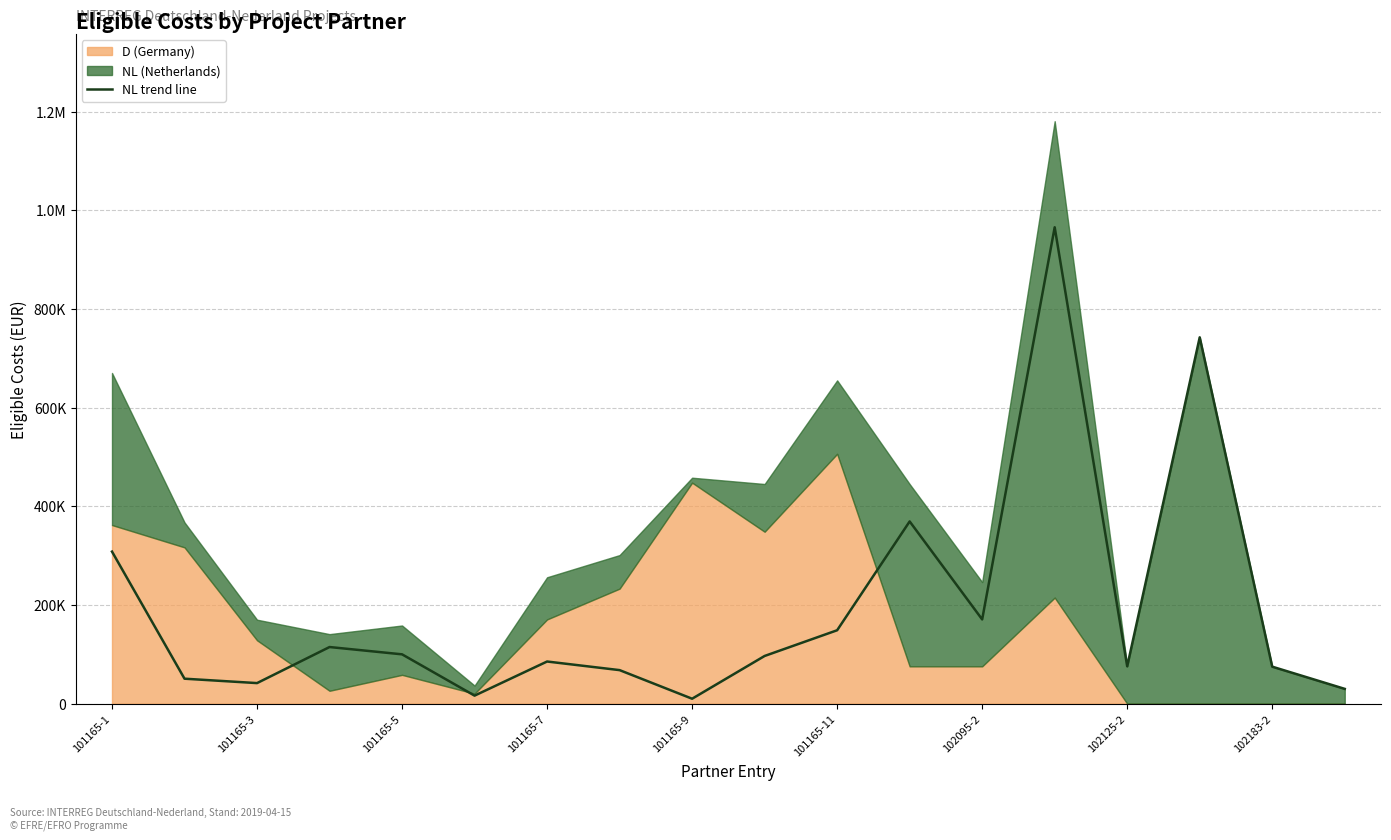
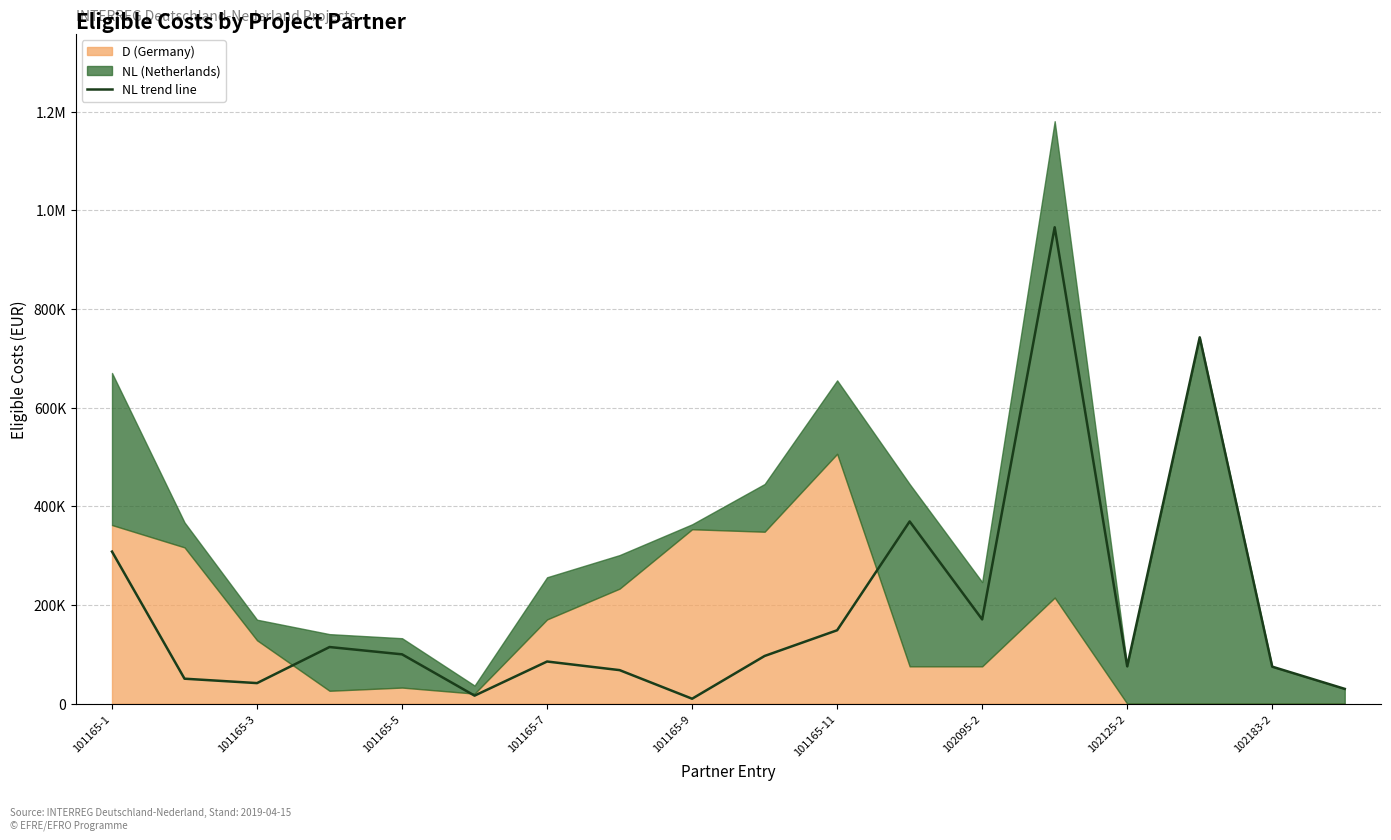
  {
    "D (Germany)": {
      "101165-1": 360000,
      "101165-3": 130000,
-     "101165-5": 60000,
+     "101165-5": 30000,
      "101165-7": 170000,
-     "101165-9": 450000,
+     "101165-9": 350000,
      "101165-11": 510000,
      "102095-2": 80000,
      "102125-2": 0,
      "102183-2": 0
    }
  }
